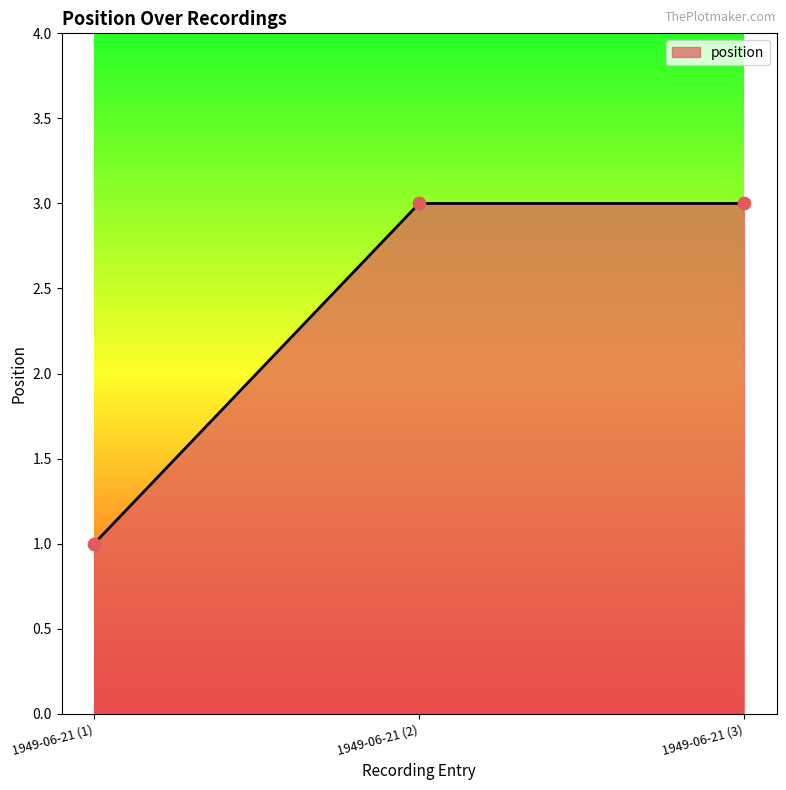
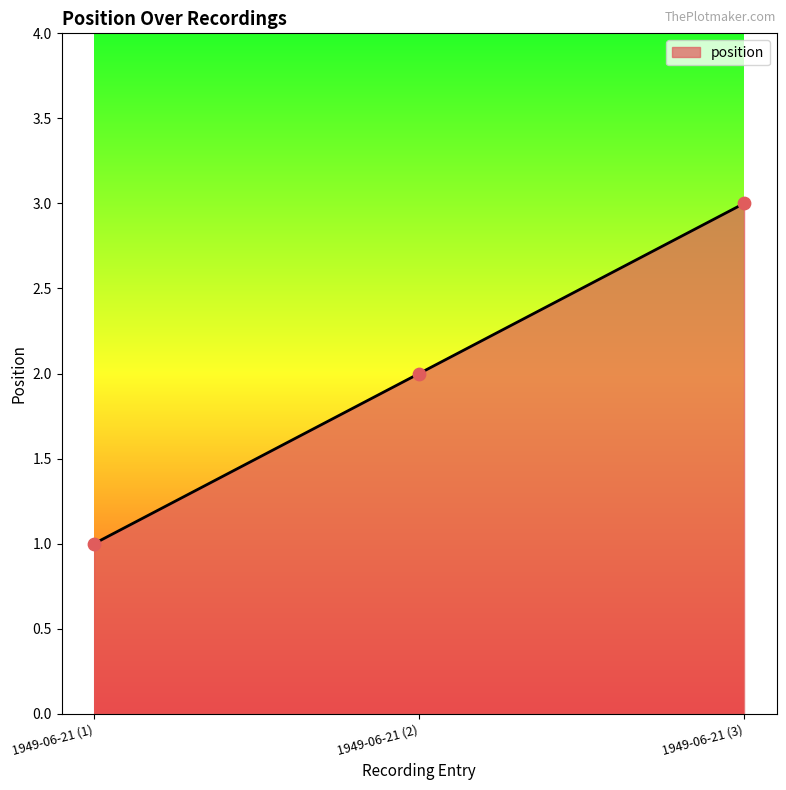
  {
    "1949-06-21 (1)": 1,
-   "1949-06-21 (2)": 3,
+   "1949-06-21 (2)": 2,
    "1949-06-21 (3)": 3
  }
